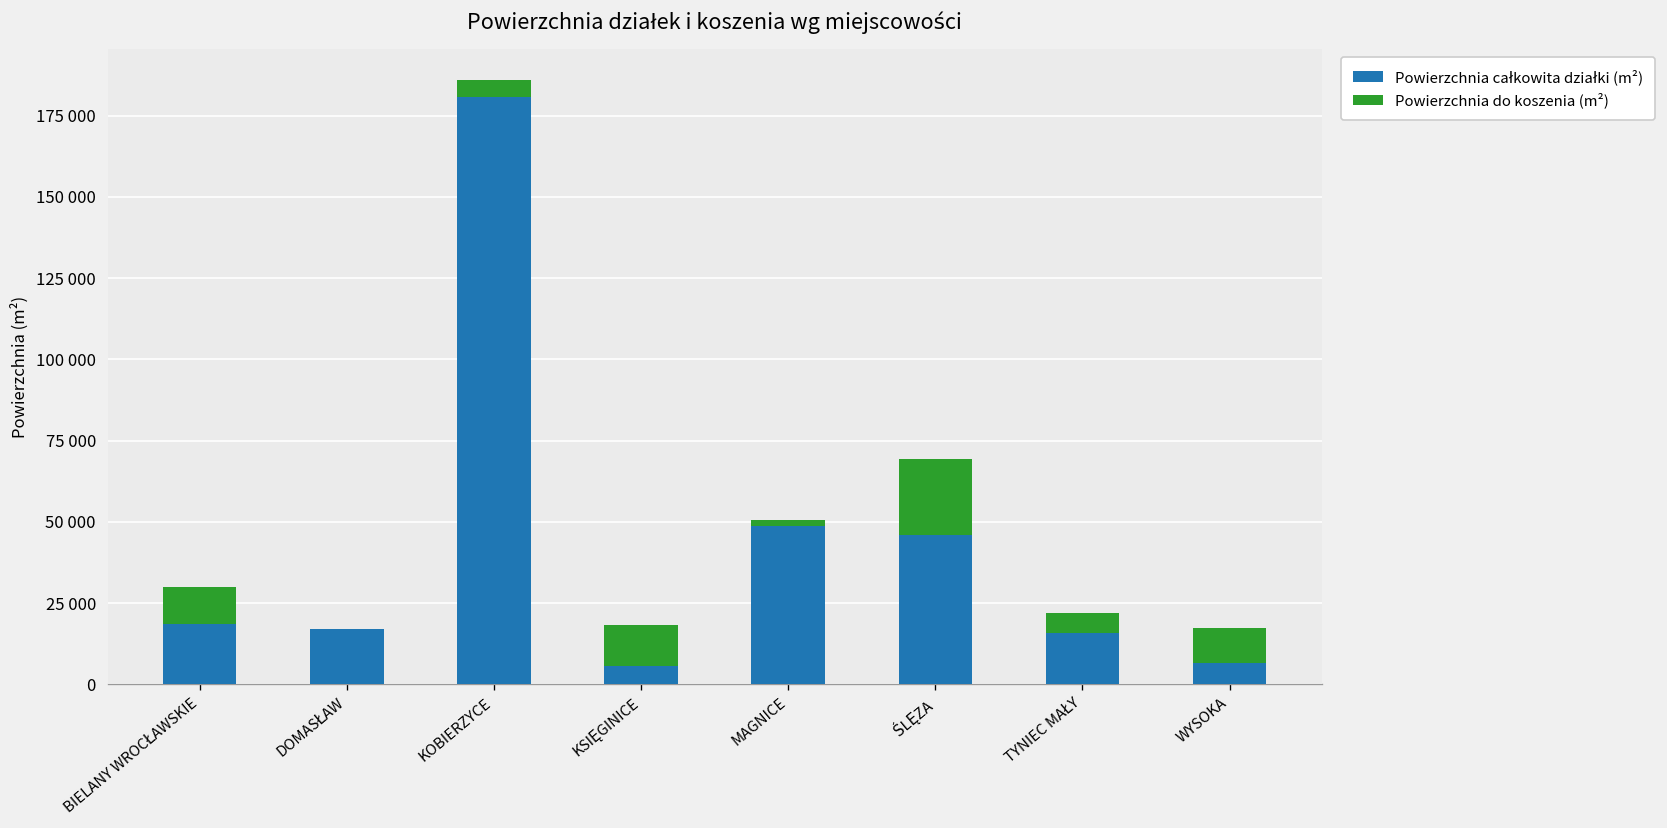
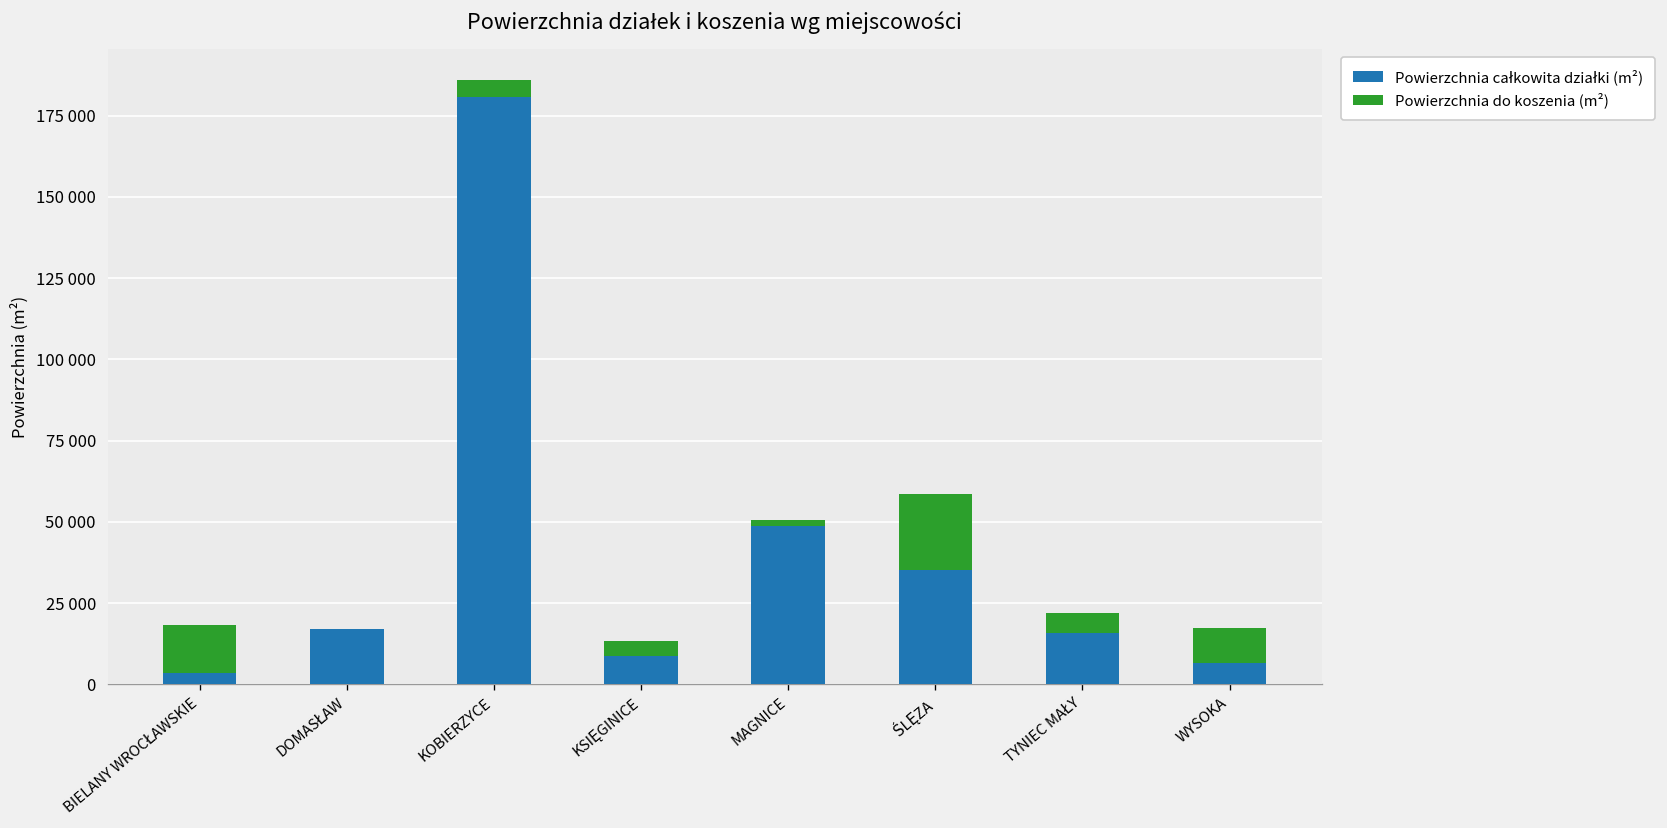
  {
    "Powierzchnia całkowita działki (m²)": {
-     "BIELANY WROCŁAWSKIE": 18000,
+     "BIELANY WROCŁAWSKIE": 3000,
      "DOMASŁAW": 17000,
      "KOBIERZYCE": 181000,
-     "KSIĘGINICE": 6000,
+     "KSIĘGINICE": 9000,
      "MAGNICE": 49000,
-     "ŚLĘZA": 46000,
+     "ŚLĘZA": 35000,
      "TYNIEC MAŁY": 16000,
      "WYSOKA": 7000
    },
    "Powierzchnia do koszenia (m²)": {
-     "BIELANY WROCŁAWSKIE": 12000,
+     "BIELANY WROCŁAWSKIE": 15000,
      "DOMASŁAW": 0,
      "KOBIERZYCE": 5000,
-     "KSIĘGINICE": 13000,
+     "KSIĘGINICE": 5000,
      "MAGNICE": 2000,
      "ŚLĘZA": 23000,
      "TYNIEC MAŁY": 6000,
      "WYSOKA": 11000
    }
  }
